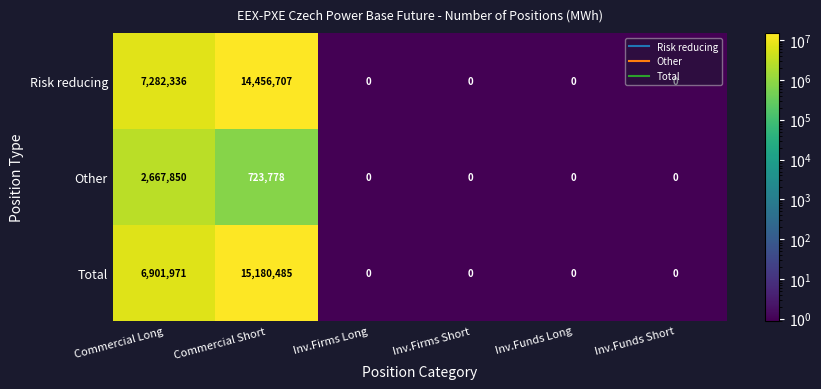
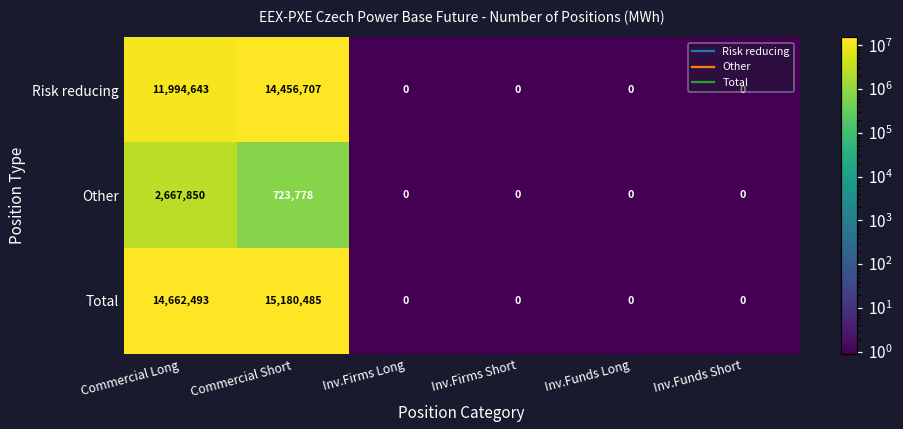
  {
    "Risk reducing": {
-     "Commercial Long": "7,282,336",
+     "Commercial Long": "11,994,643",
      "Commercial Short": "14,456,707",
      "Inv.Firms Long": "0",
      "Inv.Firms Short": "0",
      "Inv.Funds Long": "0"
    },
    "Other": {
      "Commercial Long": "2,667,850",
      "Commercial Short": "723,778",
      "Inv.Firms Long": "0",
      "Inv.Firms Short": "0",
      "Inv.Funds Long": "0",
      "Inv.Funds Short": "0"
    },
    "Total": {
-     "Commercial Long": "6,901,971",
+     "Commercial Long": "14,662,493",
      "Commercial Short": "15,180,485",
      "Inv.Firms Long": "0",
      "Inv.Firms Short": "0",
      "Inv.Funds Long": "0",
      "Inv.Funds Short": "0"
    }
  }
